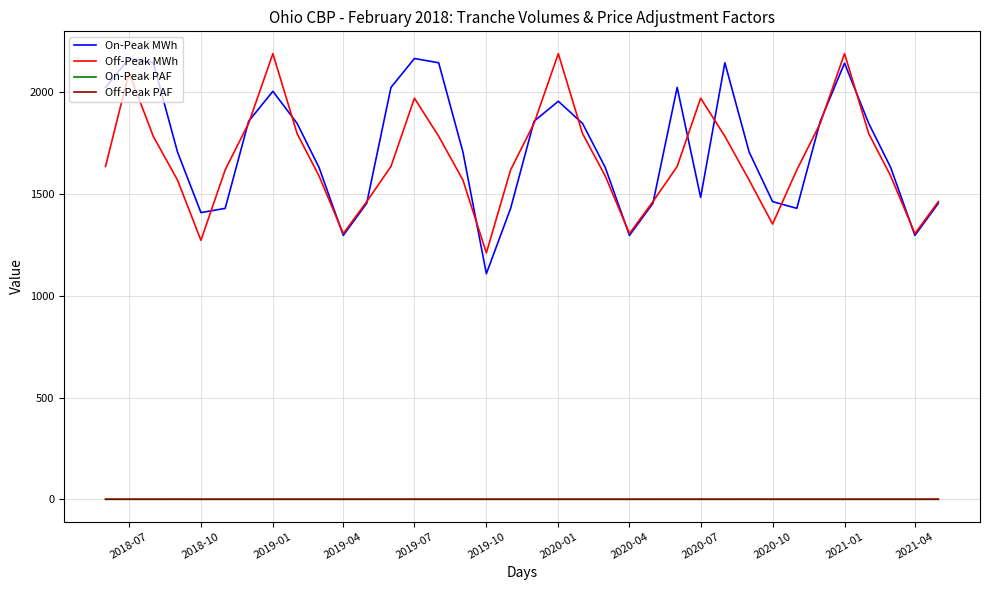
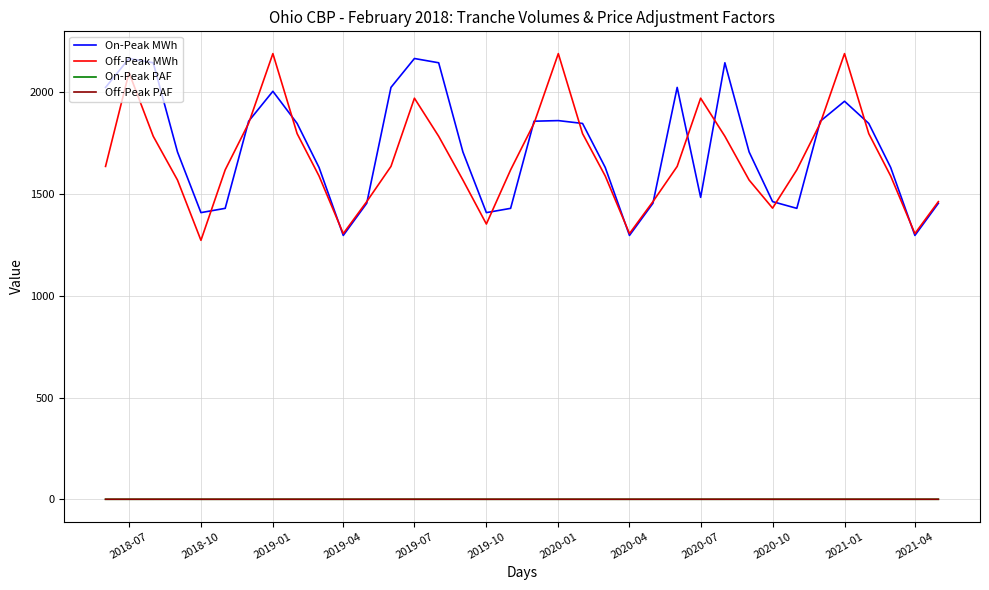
  {
    "On-Peak MWh": {
      "2018-10": 1410,
      "2019-01": 2010,
      "2019-07": 2170,
-     "2019-10": 1110,
-     "2020-01": 1960,
+     "2019-10": 1410,
+     "2020-01": 1860,
      "2020-07": 1480,
      "2020-10": 1460,
-     "2021-01": 2140
+     "2021-01": 1960
    },
    "Off-Peak MWh": {
      "2018-10": 1270,
      "2019-01": 2190,
      "2019-07": 1970,
-     "2019-10": 1210,
+     "2019-10": 1350,
      "2020-01": 2190,
      "2020-07": 1970,
-     "2020-10": 1350,
+     "2020-10": 1430,
      "2021-01": 2190
    },
    "Off-Peak PAF": {
      "2018-07": 0,
      "2018-10": 0,
      "2019-01": 0,
      "2019-04": 0,
      "2019-07": 0,
      "2019-10": 0,
      "2020-01": 0,
      "2020-04": 0,
      "2020-07": 0,
      "2020-10": 0,
      "2021-01": 0,
      "2021-04": 0
    }
  }
